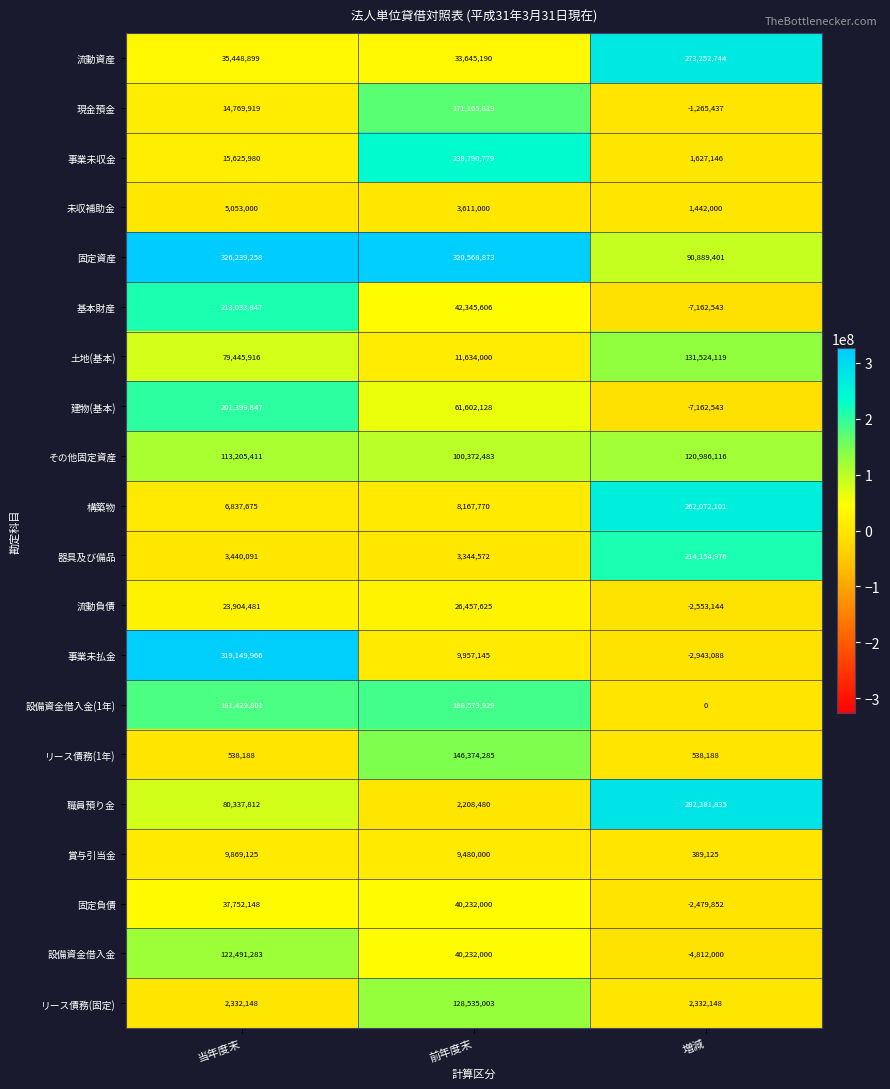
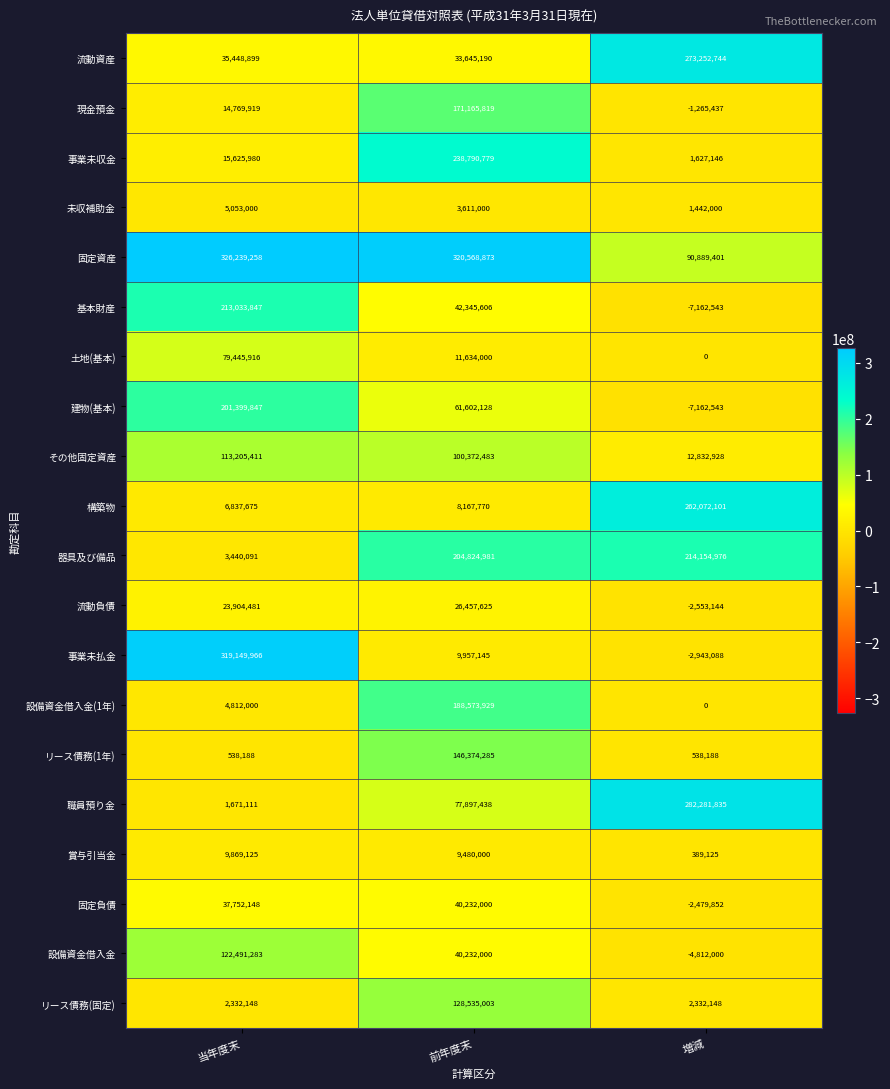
  {
    "流動資産": {
      "当年度末": "35,448,899",
      "前年度末": "33,645,190",
      "増減": "273,252,744"
    },
    "現金預金": {
      "当年度末": "14,769,919",
      "前年度末": "171,165,819",
      "増減": "-1,265,437"
    },
    "事業未収金": {
      "当年度末": "15,625,980",
      "前年度末": "238,790,779",
      "増減": "1,627,146"
    },
    "未収補助金": {
      "当年度末": "5,053,000",
      "前年度末": "3,611,000",
      "増減": "1,442,000"
    },
    "固定資産": {
      "当年度末": "326,239,258",
      "前年度末": "320,568,873",
      "増減": "90,889,401"
    },
    "基本財産": {
      "当年度末": "213,033,847",
      "前年度末": "42,345,606",
      "増減": "-7,162,543"
    },
    "土地(基本)": {
      "当年度末": "79,445,916",
      "前年度末": "11,634,000",
-     "増減": "131,524,119"
+     "増減": "0"
    },
    "建物(基本)": {
      "当年度末": "201,399,847",
      "前年度末": "61,602,128",
      "増減": "-7,162,543"
    },
    "その他固定資産": {
      "当年度末": "113,205,411",
      "前年度末": "100,372,483",
-     "増減": "120,986,116"
+     "増減": "12,832,928"
    },
    "構築物": {
      "当年度末": "6,837,675",
      "前年度末": "8,167,770",
      "増減": "262,072,101"
    },
    "器具及び備品": {
      "当年度末": "3,440,091",
-     "前年度末": "3,344,572",
+     "前年度末": "204,824,981",
      "増減": "214,154,976"
    },
    "流動負債": {
      "当年度末": "23,904,481",
      "前年度末": "26,457,625",
      "増減": "-2,553,144"
    },
    "事業未払金": {
      "当年度末": "319,149,966",
      "前年度末": "9,957,145",
      "増減": "-2,943,088"
    },
    "設備資金借入金(1年)": {
-     "当年度末": "181,429,801",
+     "当年度末": "4,812,000",
      "前年度末": "188,573,929",
      "増減": "0"
    },
    "リース債務(1年)": {
      "当年度末": "538,188",
      "前年度末": "146,374,285",
      "増減": "538,188"
    },
    "職員預り金": {
-     "当年度末": "80,337,812",
-     "前年度末": "2,208,480",
+     "当年度末": "1,671,111",
+     "前年度末": "77,897,438",
      "増減": "282,281,835"
    },
    "賞与引当金": {
      "当年度末": "9,869,125",
      "前年度末": "9,480,000",
      "増減": "389,125"
    },
    "固定負債": {
      "当年度末": "37,752,148",
      "前年度末": "40,232,000",
      "増減": "-2,479,852"
    },
    "設備資金借入金": {
      "当年度末": "122,491,283",
      "前年度末": "40,232,000",
      "増減": "-4,812,000"
    },
    "リース債務(固定)": {
      "当年度末": "2,332,148",
      "前年度末": "128,535,003",
      "増減": "2,332,148"
    }
  }
